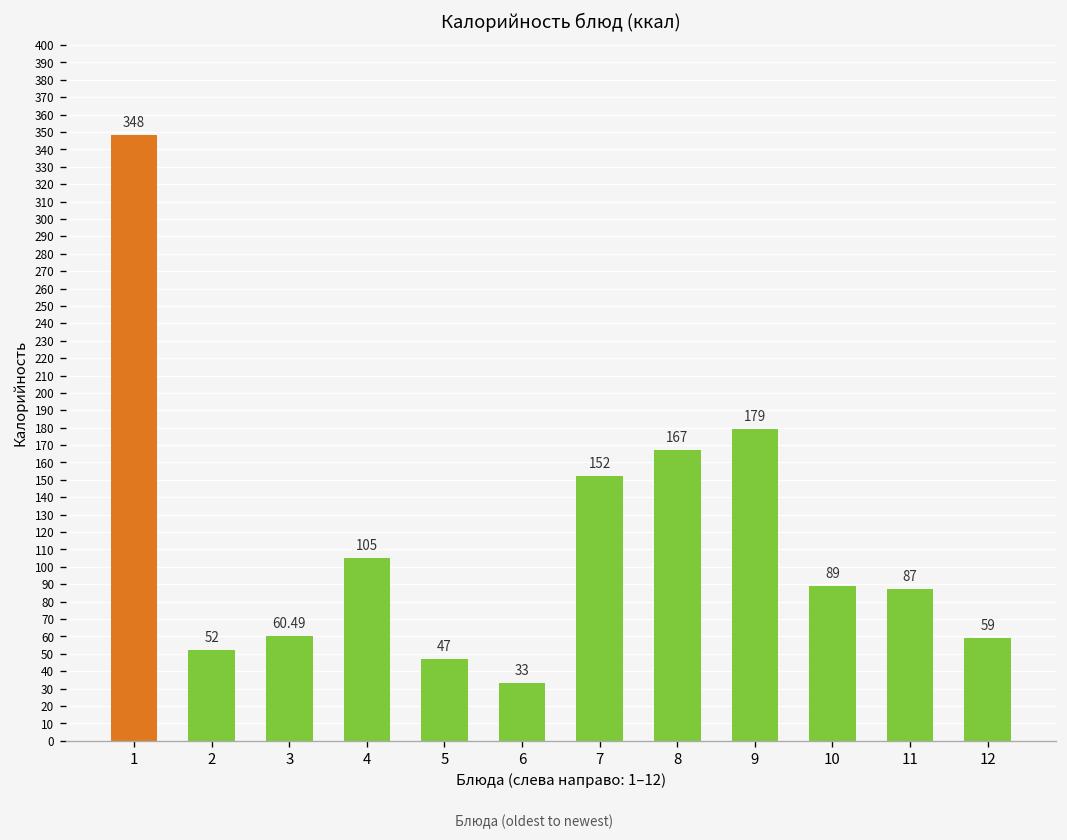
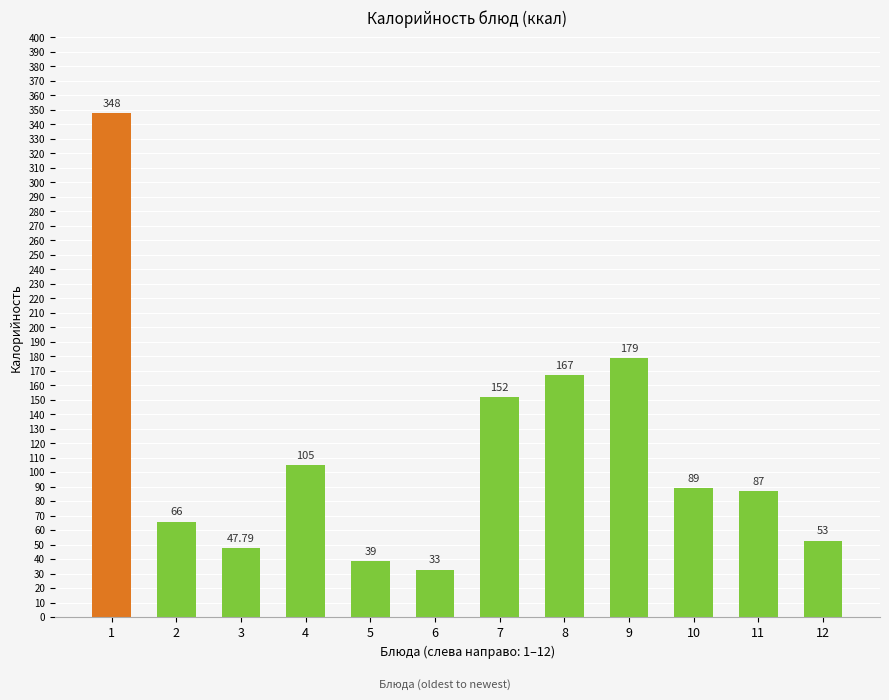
  {
    "1": 348,
-   "2": 52,
-   "3": 60.49,
+   "2": 66,
+   "3": 47.79,
    "4": 105,
-   "5": 47,
+   "5": 39,
    "6": 33,
    "7": 152,
    "8": 167,
    "9": 179,
    "10": 89,
    "11": 87,
-   "12": 59
+   "12": 53
  }
